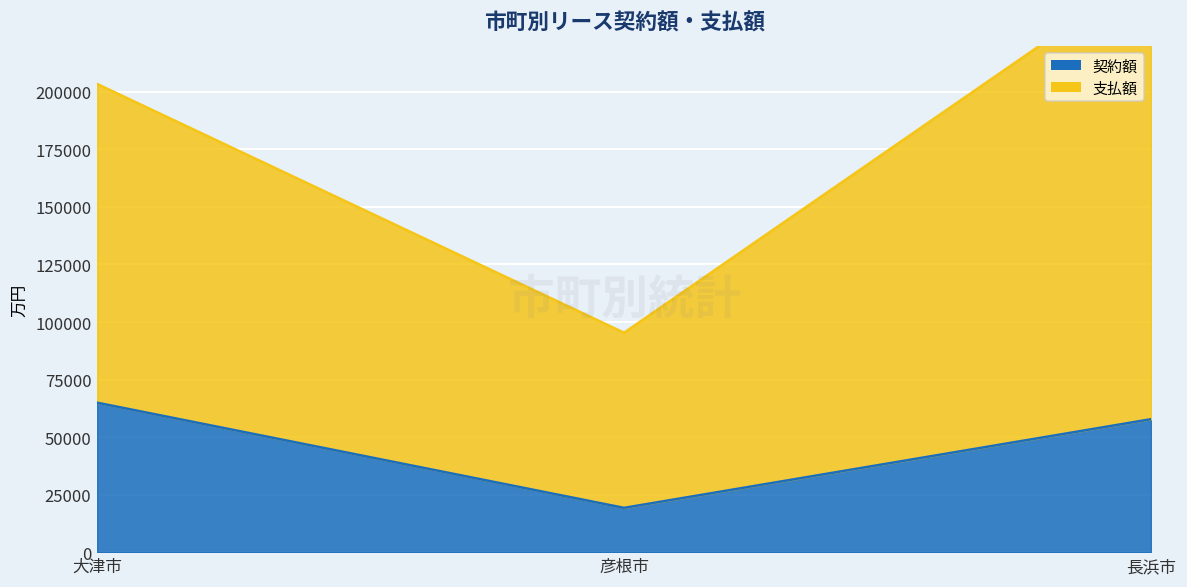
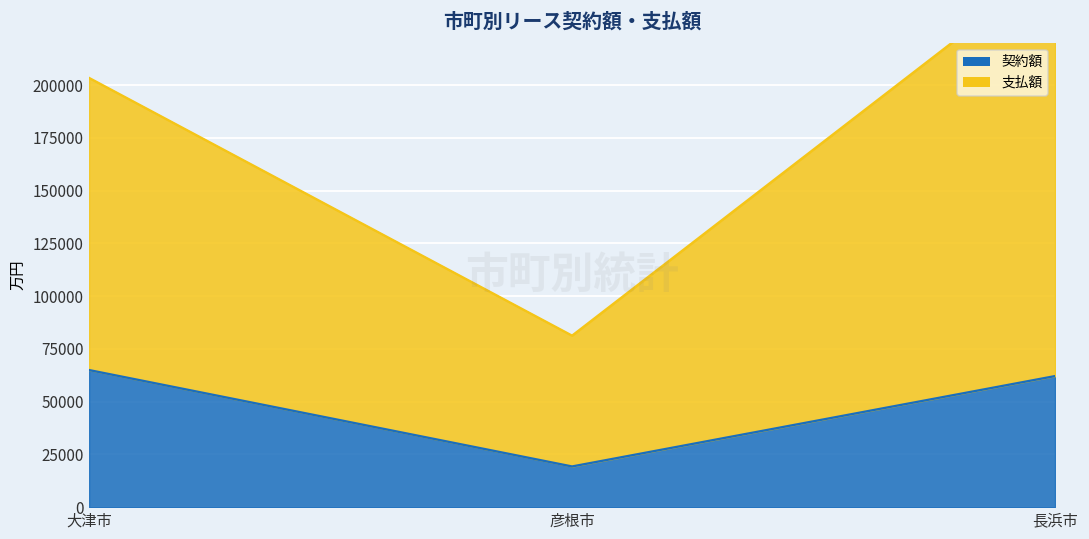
  {
    "契約額": {
      "大津市": 65000,
      "彦根市": 19000,
-     "長浜市": 58000
+     "長浜市": 62000
    },
    "支払額": {
      "大津市": 138000,
-     "彦根市": 76000
+     "彦根市": 62000
    }
  }
